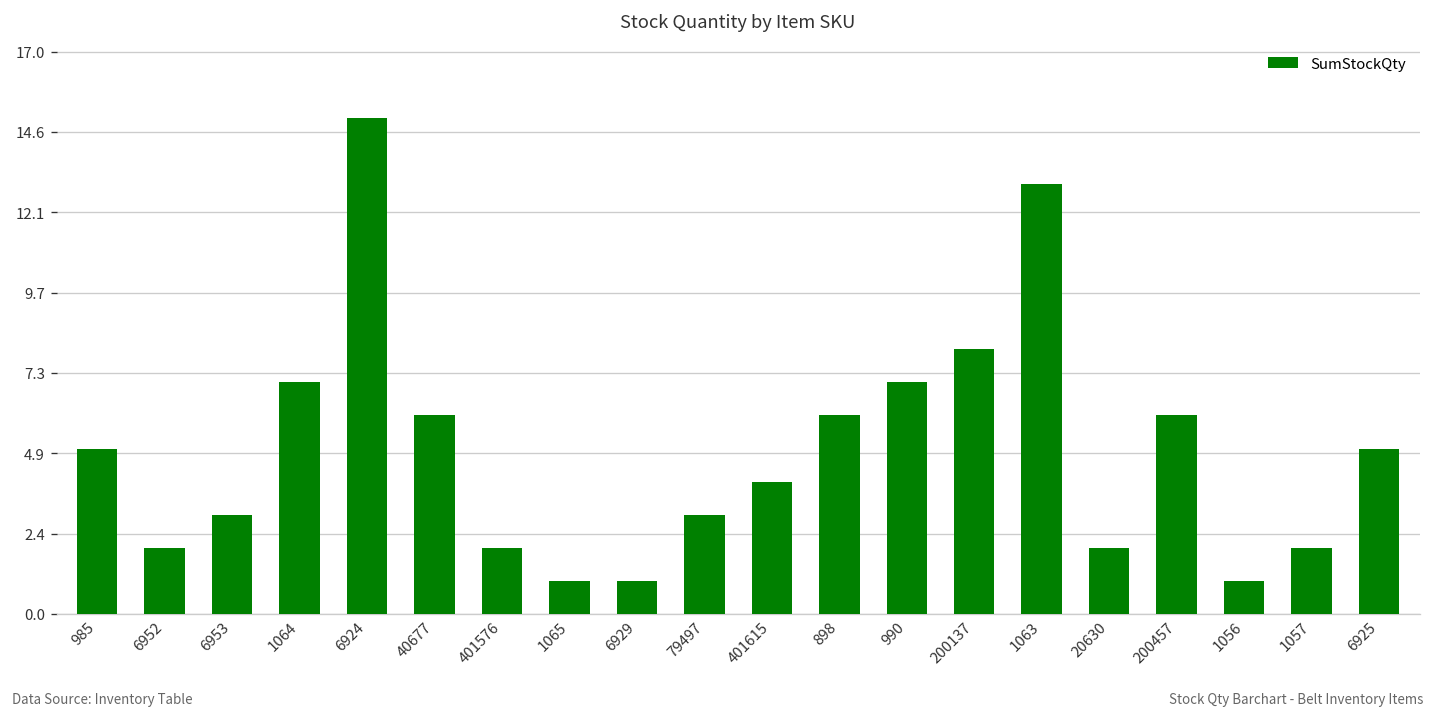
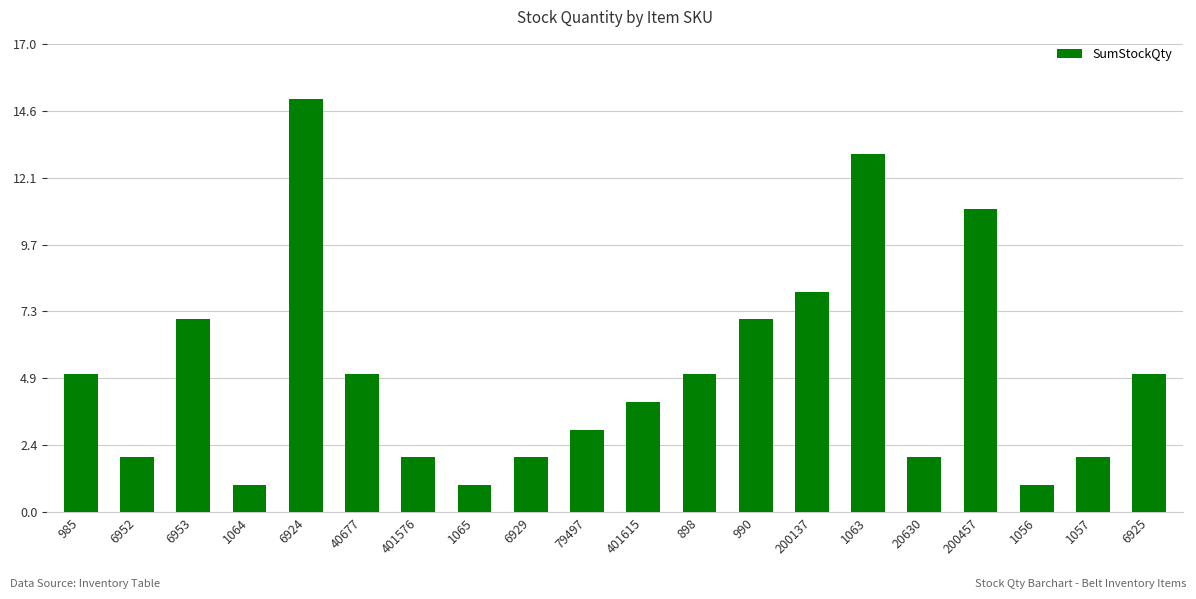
  {
    "985": 5,
    "6952": 2,
-   "6953": 3,
-   "1064": 7,
+   "6953": 7,
+   "1064": 1,
    "6924": 15,
-   "40677": 6,
+   "40677": 5,
    "401576": 2,
    "1065": 1,
-   "6929": 1,
+   "6929": 2,
    "79497": 3,
    "401615": 4,
-   "898": 6,
+   "898": 5,
    "990": 7,
    "200137": 8,
    "1063": 13,
    "20630": 2,
-   "200457": 6,
+   "200457": 11,
    "1056": 1,
    "1057": 2,
    "6925": 5
  }
